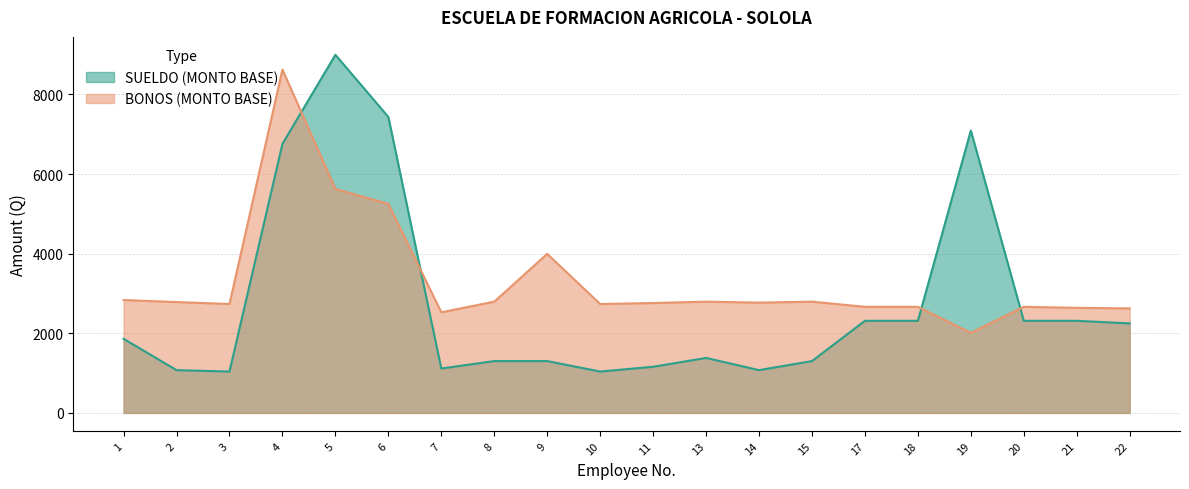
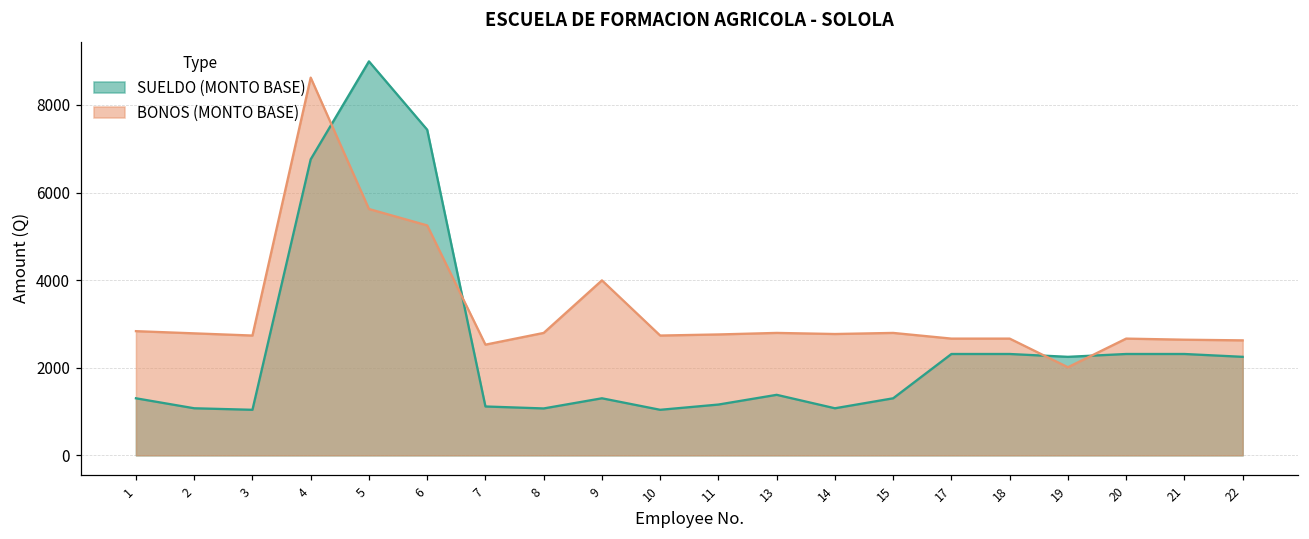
  {
    "SUELDO (MONTO BASE)": {
-     "1": 1900,
+     "1": 1300,
      "2": 1100,
      "3": 1000,
      "4": 6800,
      "5": 9000,
      "6": 7400,
      "7": 1100,
-     "8": 1300,
+     "8": 1100,
      "9": 1300,
      "10": 1000,
      "11": 1200,
      "13": 1400,
      "14": 1100,
      "15": 1300,
      "17": 2300,
      "18": 2300,
-     "19": 7100,
+     "19": 2200,
      "20": 2300,
      "21": 2300,
      "22": 2200
    },
    "BONOS (MONTO BASE)": {
      "1": 2800,
      "2": 2800,
      "3": 2700,
      "4": 8600,
      "5": 5600,
      "6": 5300,
      "7": 2500,
      "8": 2800,
      "9": 4000,
      "10": 2700,
      "11": 2800,
      "13": 2800,
      "14": 2800,
      "15": 2800,
      "17": 2700,
      "18": 2700,
      "19": 2000,
      "20": 2700,
      "21": 2600,
      "22": 2600
    }
  }
